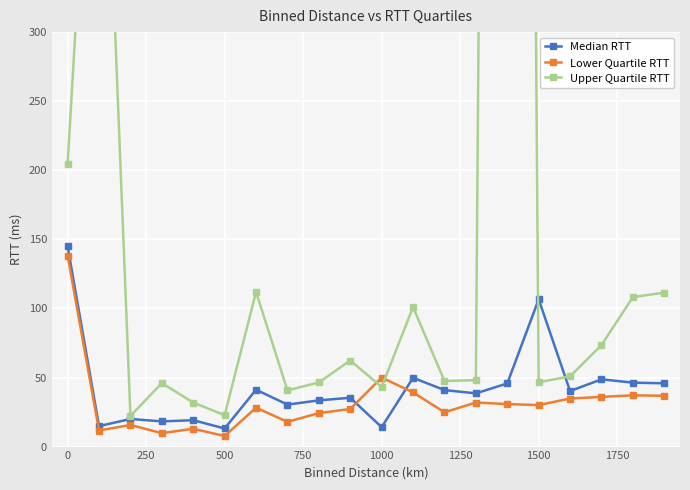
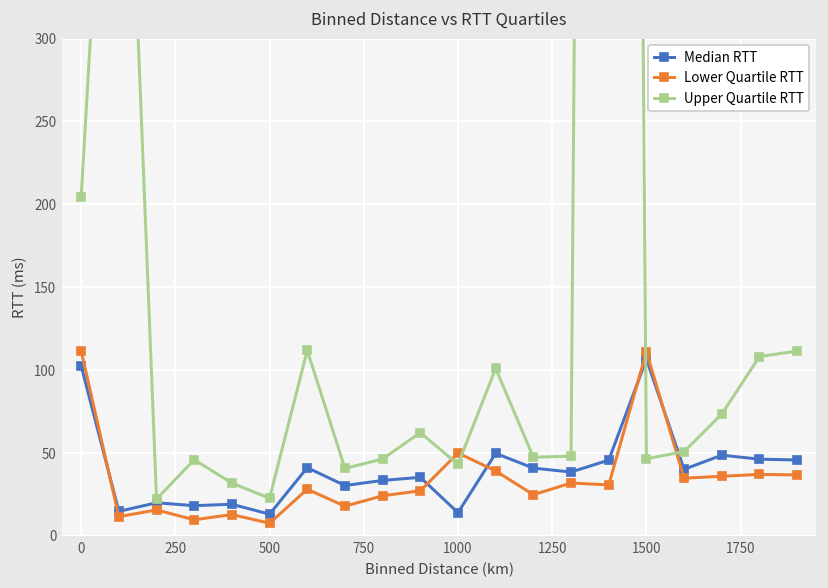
  {
    "Median RTT": {
-     "0": 145,
+     "0": 103,
      "500": 13,
      "1000": 14,
      "1500": 107
    },
    "Lower Quartile RTT": {
-     "0": 138,
+     "0": 112,
      "500": 8,
      "1000": 50,
-     "1500": 30
+     "1500": 111
    },
    "Upper Quartile RTT": {
      "0": 204,
      "500": 23,
      "1000": 43,
      "1500": 47
    }
  }
